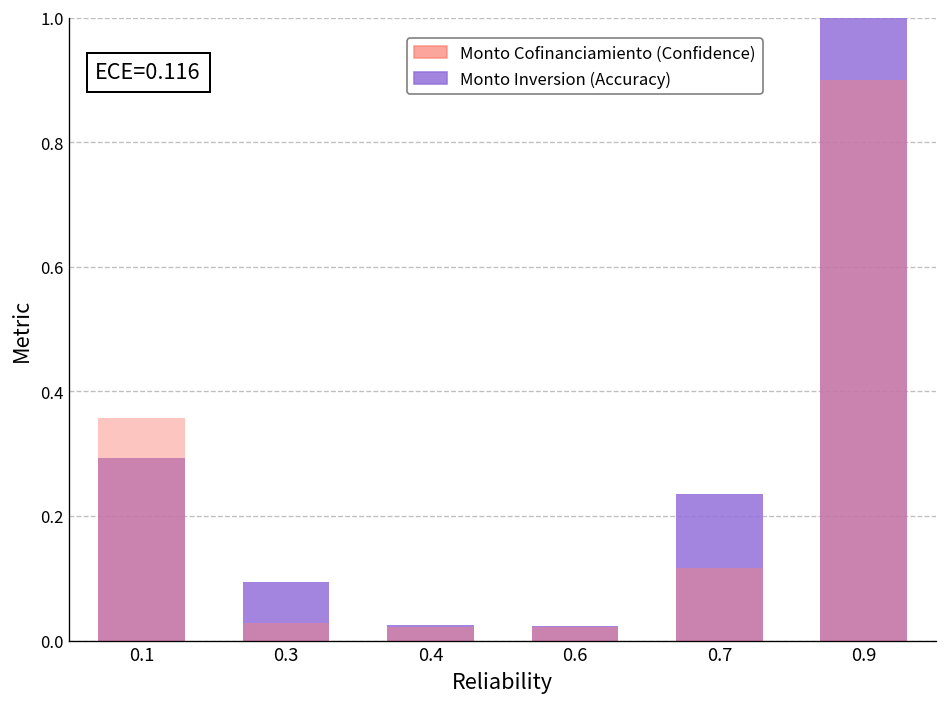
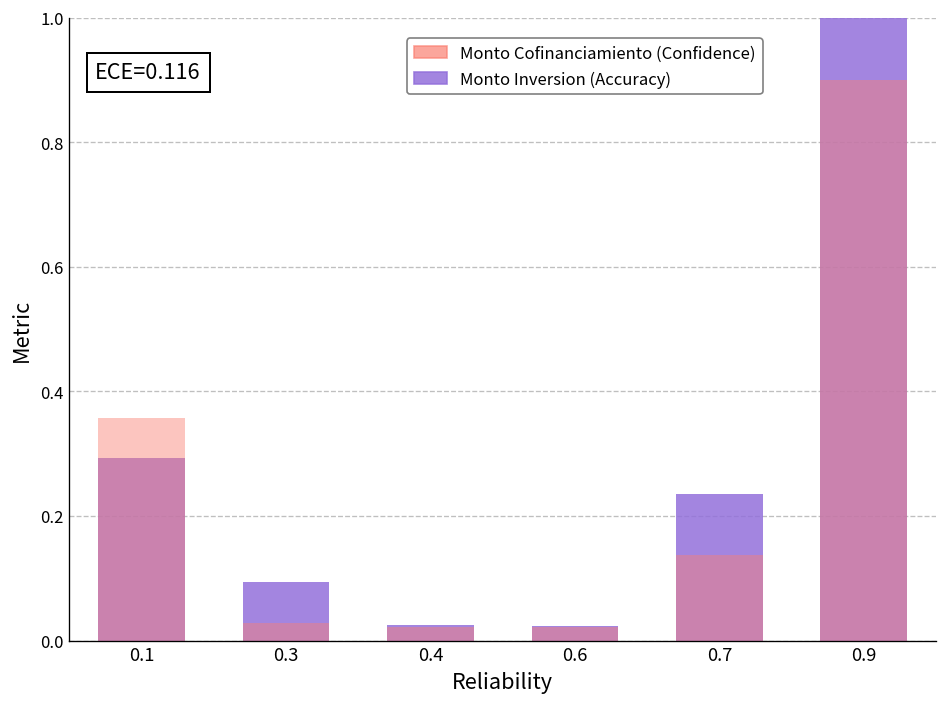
  {
    "Monto Inversion (Accuracy)": {
      "0.3": 0.09,
      "0.4": 0.02,
      "0.6": 0.02,
      "0.7": 0.23,
      "0.9": 1.00
    },
    "Monto Cofinanciamiento (Confidence)": {
      "0.1": 0.36,
      "0.4": 0.02,
      "0.6": 0.02,
-     "0.7": 0.12
+     "0.7": 0.14
    }
  }
